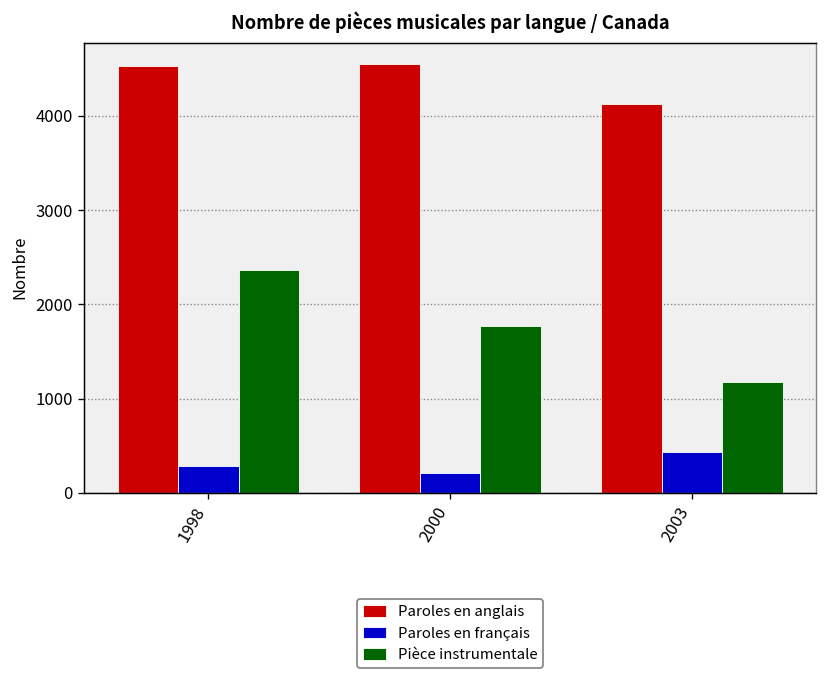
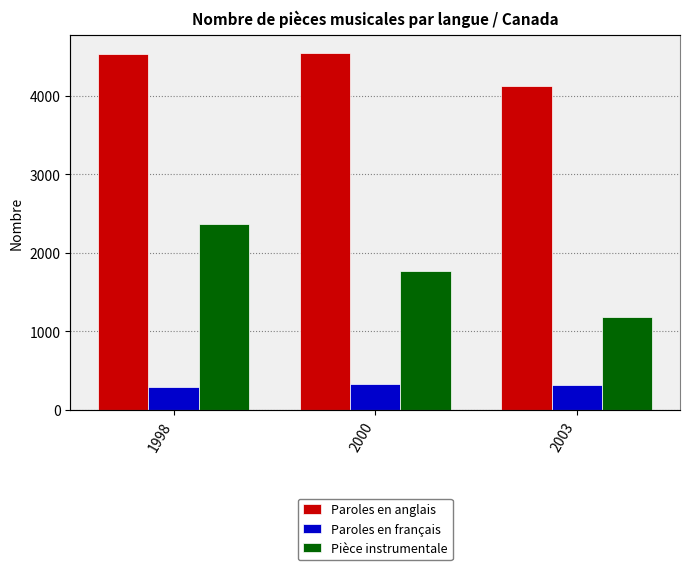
  {
    "Paroles en anglais": {
      "1998": 4500,
      "2000": 4600,
      "2003": 4100
    },
    "Paroles en français": {
      "1998": 300,
-     "2000": 200,
-     "2003": 400
+     "2000": 300,
+     "2003": 300
    },
    "Pièce instrumentale": {
      "1998": 2400,
      "2000": 1800,
      "2003": 1200
    }
  }
